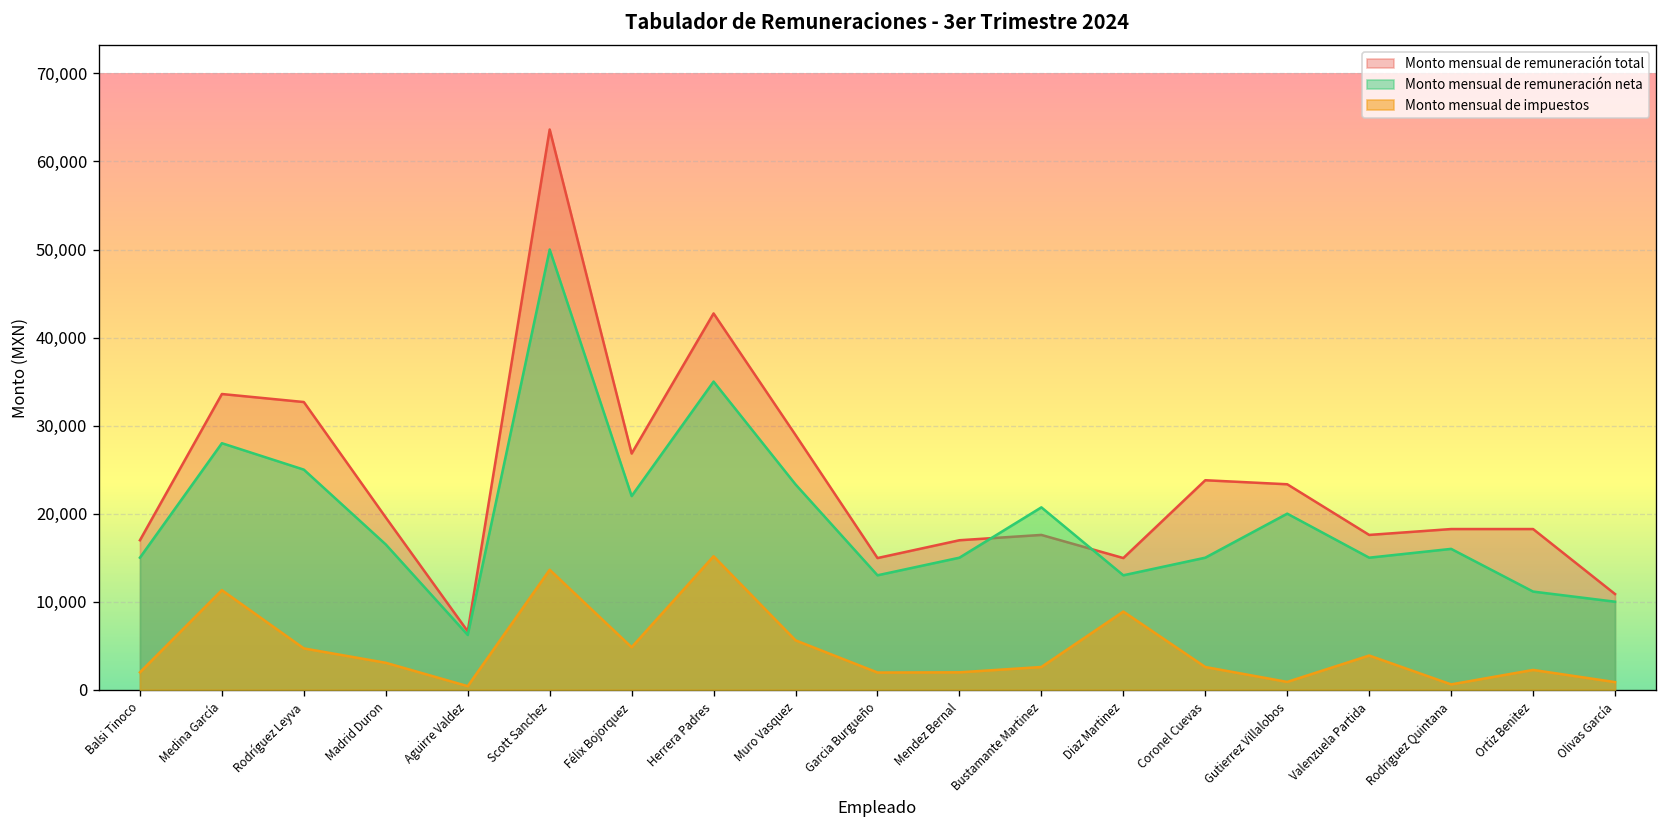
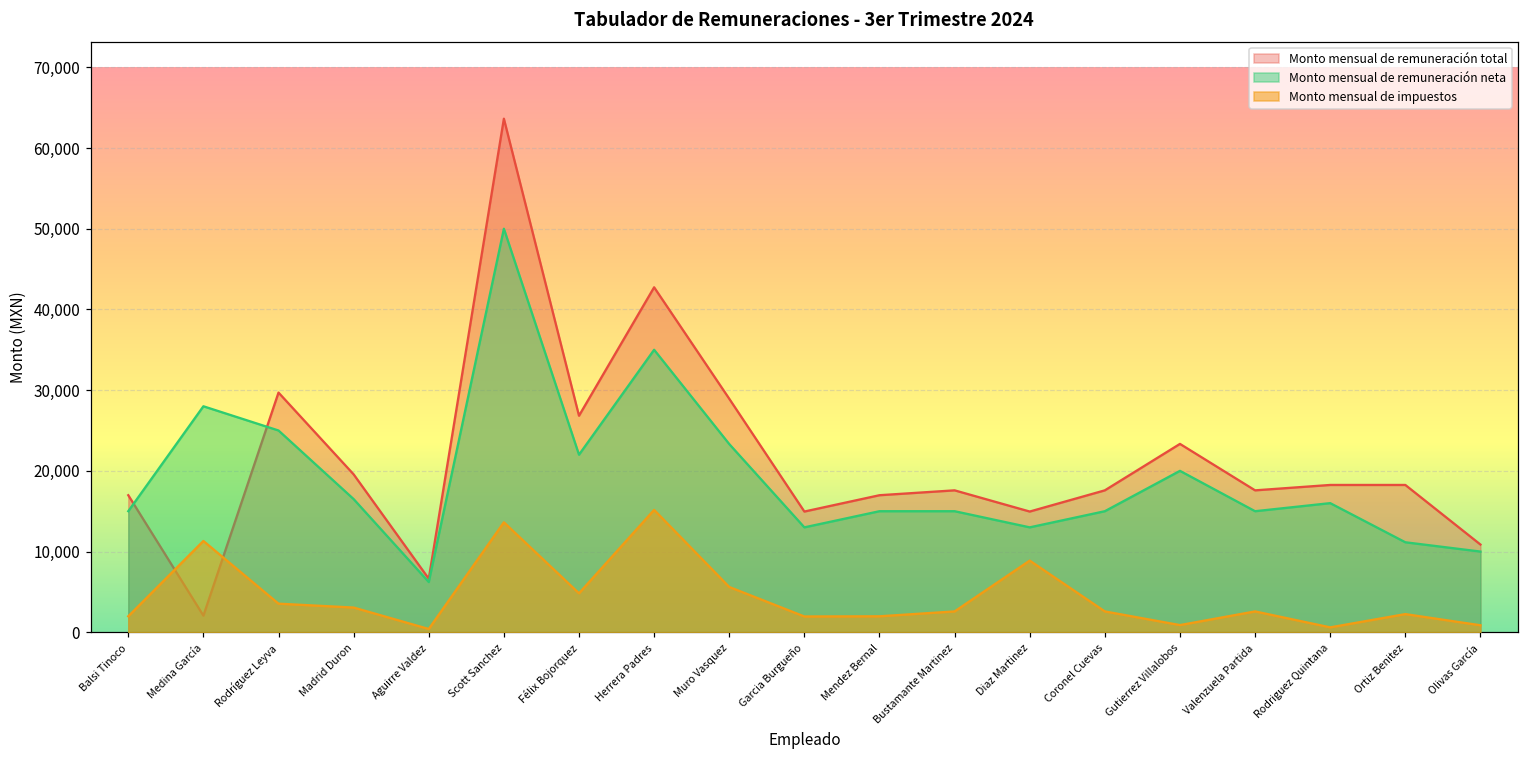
  {
    "Monto mensual de remuneración total": {
      "Balsi Tinoco": "17,000",
-     "Medina García": "34,000",
-     "Rodríguez Leyva": "33,000",
+     "Medina García": "2,000",
+     "Rodríguez Leyva": "30,000",
      "Madrid Duron": "20,000",
      "Aguirre Valdez": "7,000",
      "Scott Sanchez": "64,000",
      "Félix Bojorquez": "27,000",
      "Herrera Padres": "43,000",
      "Muro Vasquez": "29,000",
      "Garcia Burgueño": "15,000",
      "Mendez Bernal": "17,000",
      "Bustamante Martinez": "18,000",
      "Diaz Martinez": "15,000",
-     "Coronel Cuevas": "24,000",
+     "Coronel Cuevas": "18,000",
      "Gutierrez Villalobos": "23,000",
      "Valenzuela Partida": "18,000",
      "Rodriguez Quintana": "18,000",
      "Ortiz Benitez": "18,000",
      "Olivas García": "11,000"
    },
    "Monto mensual de remuneración neta": {
      "Balsi Tinoco": "15,000",
      "Medina García": "28,000",
      "Rodríguez Leyva": "25,000",
      "Madrid Duron": "17,000",
      "Aguirre Valdez": "6,000",
      "Scott Sanchez": "50,000",
      "Félix Bojorquez": "22,000",
      "Herrera Padres": "35,000",
      "Muro Vasquez": "23,000",
      "Garcia Burgueño": "13,000",
      "Mendez Bernal": "15,000",
-     "Bustamante Martinez": "21,000",
+     "Bustamante Martinez": "15,000",
      "Diaz Martinez": "13,000",
      "Coronel Cuevas": "15,000",
      "Gutierrez Villalobos": "20,000",
      "Valenzuela Partida": "15,000",
      "Rodriguez Quintana": "16,000",
      "Ortiz Benitez": "11,000",
      "Olivas García": "10,000"
    },
    "Monto mensual de impuestos": {
      "Balsi Tinoco": "2,000",
      "Medina García": "11,000",
-     "Rodríguez Leyva": "5,000",
+     "Rodríguez Leyva": "4,000",
      "Madrid Duron": "3,000",
      "Aguirre Valdez": "0",
      "Scott Sanchez": "14,000",
      "Félix Bojorquez": "5,000",
      "Herrera Padres": "15,000",
      "Muro Vasquez": "6,000",
      "Garcia Burgueño": "2,000",
      "Mendez Bernal": "2,000",
      "Bustamante Martinez": "3,000",
      "Diaz Martinez": "9,000",
      "Coronel Cuevas": "3,000",
      "Gutierrez Villalobos": "1,000",
-     "Valenzuela Partida": "4,000",
+     "Valenzuela Partida": "3,000",
      "Rodriguez Quintana": "1,000",
      "Ortiz Benitez": "2,000",
      "Olivas García": "1,000"
    }
  }
